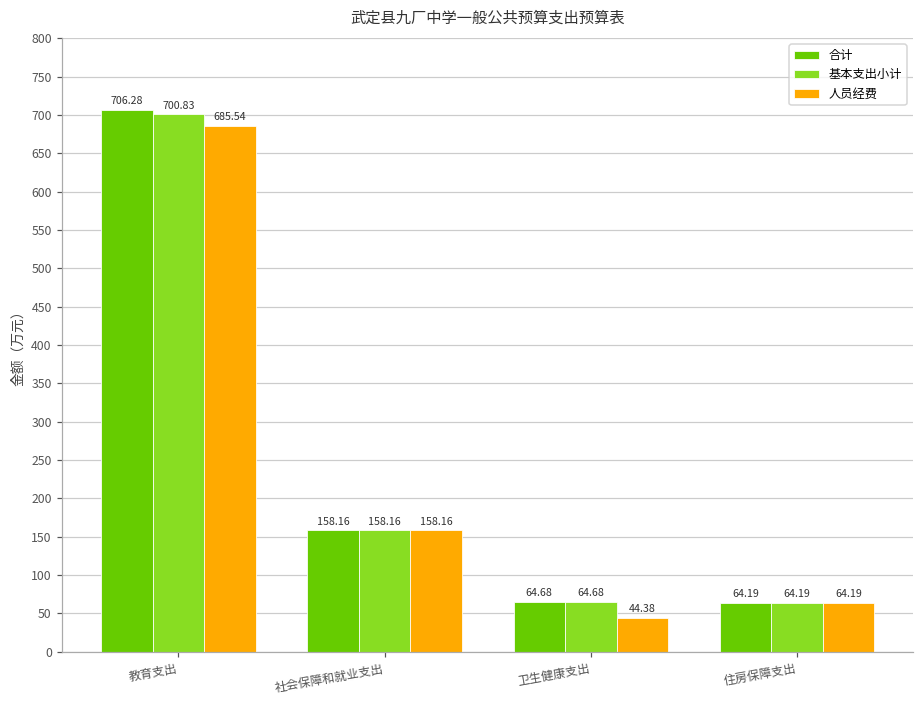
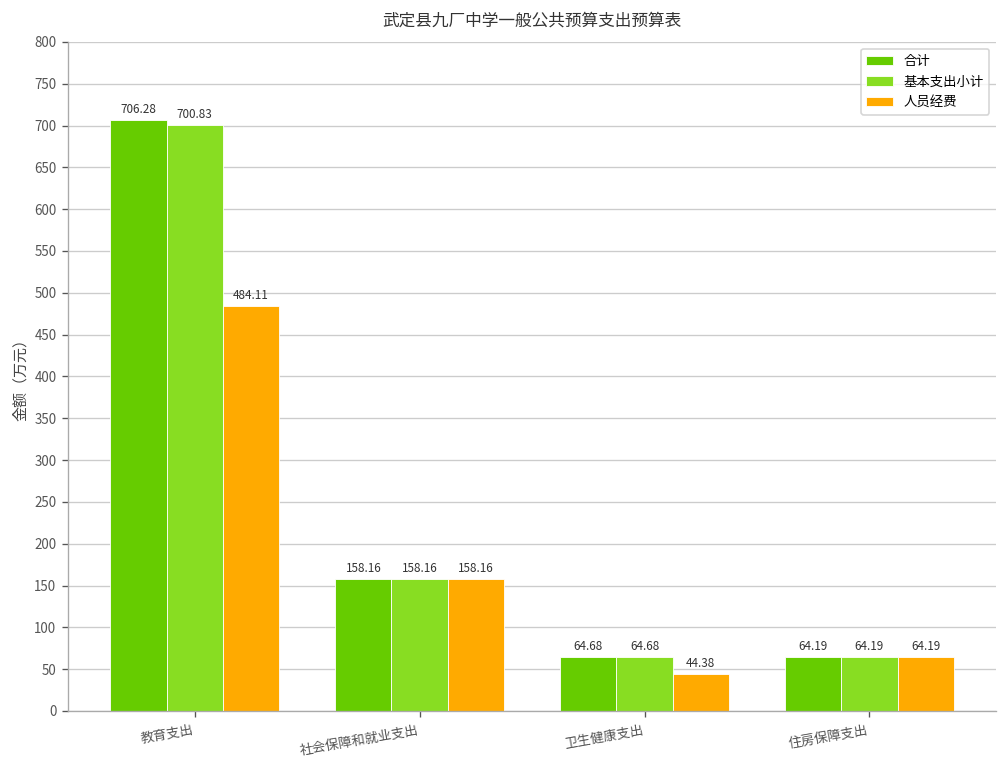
  {
    "人员经费": {
-     "教育支出": 685.54,
+     "教育支出": 484.11,
      "社会保障和就业支出": 158.16,
      "卫生健康支出": 44.38,
      "住房保障支出": 64.19
    }
  }
